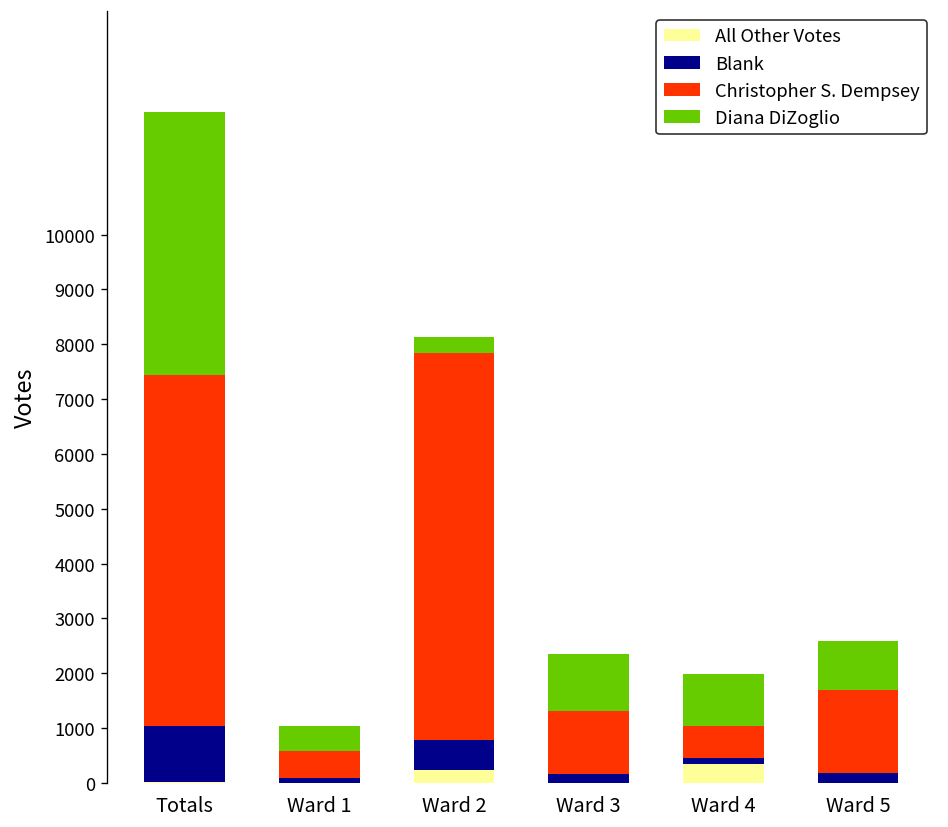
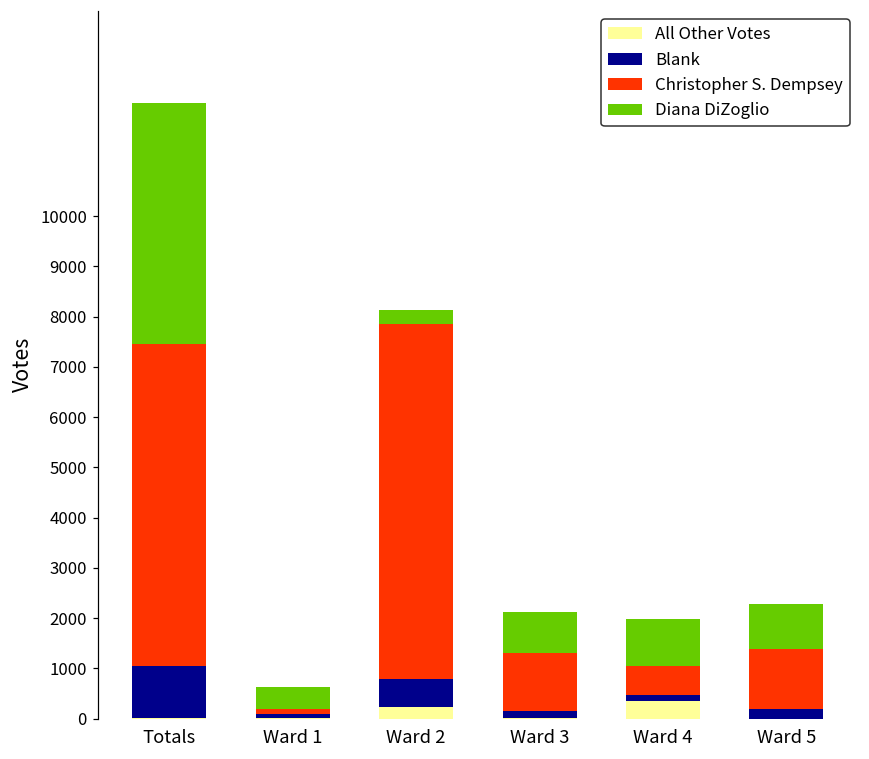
  {
    "All Other Votes": {
      "Ward 2": 200,
      "Ward 4": 300,
      "Ward 5": 0
    },
    "Blank": {
      "Totals": 1000,
      "Ward 1": 100,
      "Ward 2": 500,
      "Ward 3": 200,
      "Ward 4": 100,
      "Ward 5": 200
    },
    "Christopher S. Dempsey": {
      "Totals": 6400,
-     "Ward 1": 500,
+     "Ward 1": 100,
      "Ward 2": 7100,
      "Ward 3": 1200,
      "Ward 4": 600,
-     "Ward 5": 1500
+     "Ward 5": 1200
    },
    "Diana DiZoglio": {
      "Totals": 4800,
      "Ward 1": 500,
      "Ward 2": 300,
-     "Ward 3": 1000,
+     "Ward 3": 800,
      "Ward 4": 900,
      "Ward 5": 900
    }
  }
